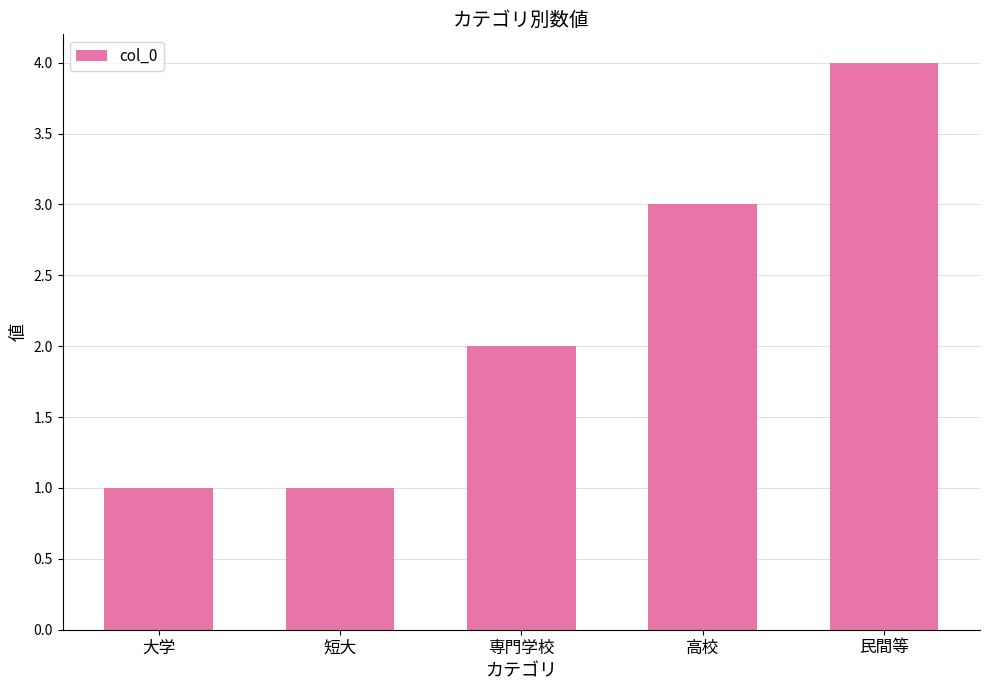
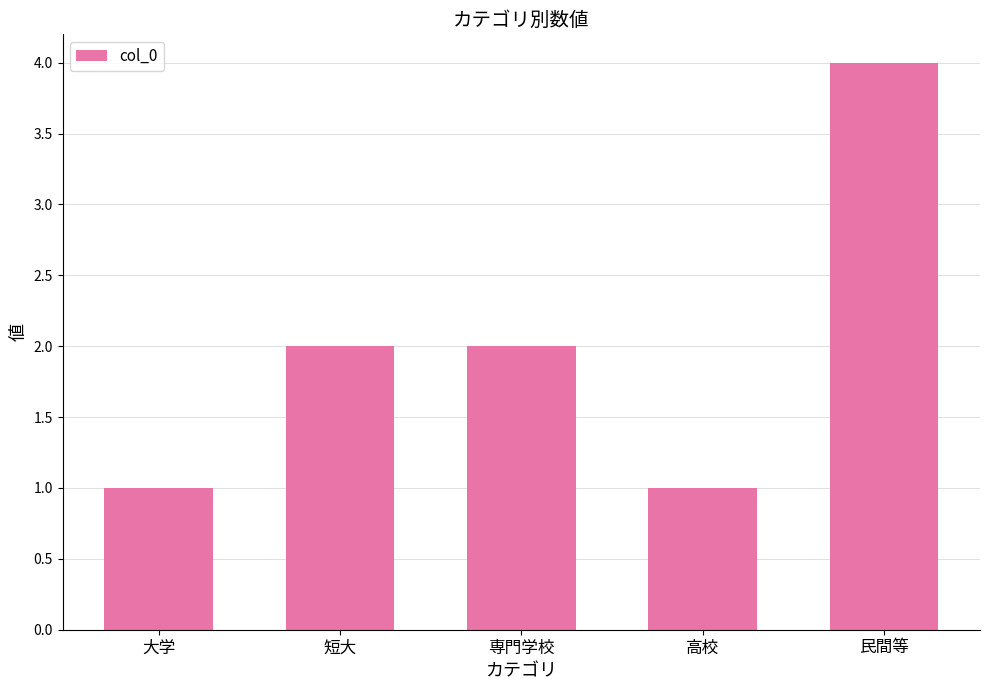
  {
    "大学": 1,
-   "短大": 1,
+   "短大": 2,
    "専門学校": 2,
-   "高校": 3,
+   "高校": 1,
    "民間等": 4
  }
